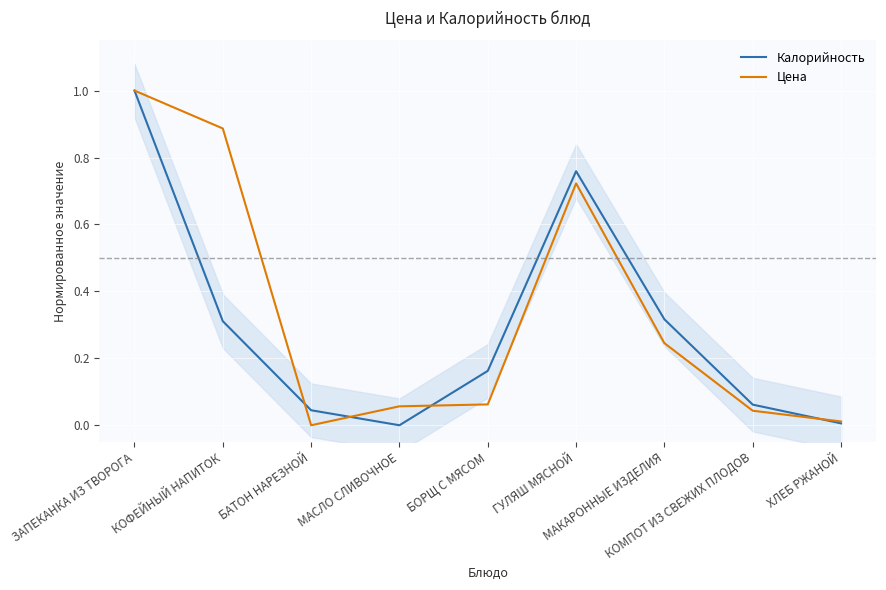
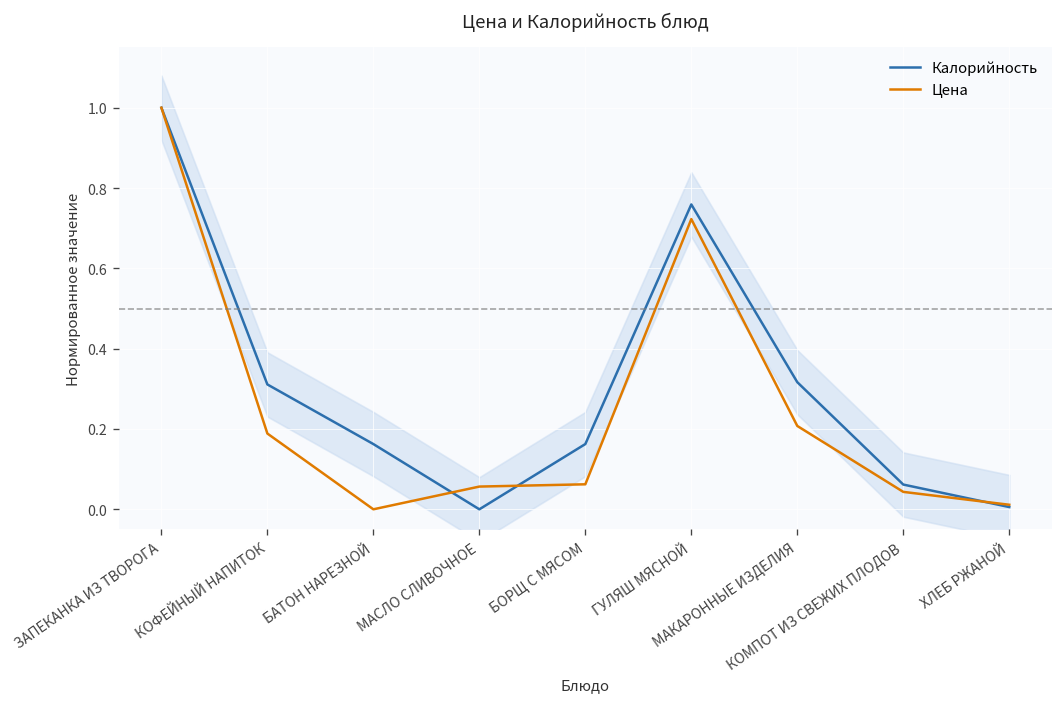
  {
    "Калорийность": {
      "КОФЕЙНЫЙ НАПИТОК": 0.31,
-     "БАТОН НАРЕЗНОЙ": 0.04,
+     "БАТОН НАРЕЗНОЙ": 0.16,
      "МАСЛО СЛИВОЧНОЕ": 0.00,
      "БОРЩ С МЯСОМ": 0.16,
      "ГУЛЯШ МЯСНОЙ": 0.76,
      "МАКАРОННЫЕ ИЗДЕЛИЯ": 0.32,
      "КОМПОТ ИЗ СВЕЖИХ ПЛОДОВ": 0.06
    },
    "Цена": {
-     "КОФЕЙНЫЙ НАПИТОК": 0.89,
+     "КОФЕЙНЫЙ НАПИТОК": 0.19,
      "БАТОН НАРЕЗНОЙ": 0.00,
      "МАСЛО СЛИВОЧНОЕ": 0.06,
      "БОРЩ С МЯСОМ": 0.06,
      "ГУЛЯШ МЯСНОЙ": 0.72,
-     "МАКАРОННЫЕ ИЗДЕЛИЯ": 0.25,
+     "МАКАРОННЫЕ ИЗДЕЛИЯ": 0.21,
      "КОМПОТ ИЗ СВЕЖИХ ПЛОДОВ": 0.04
    }
  }
